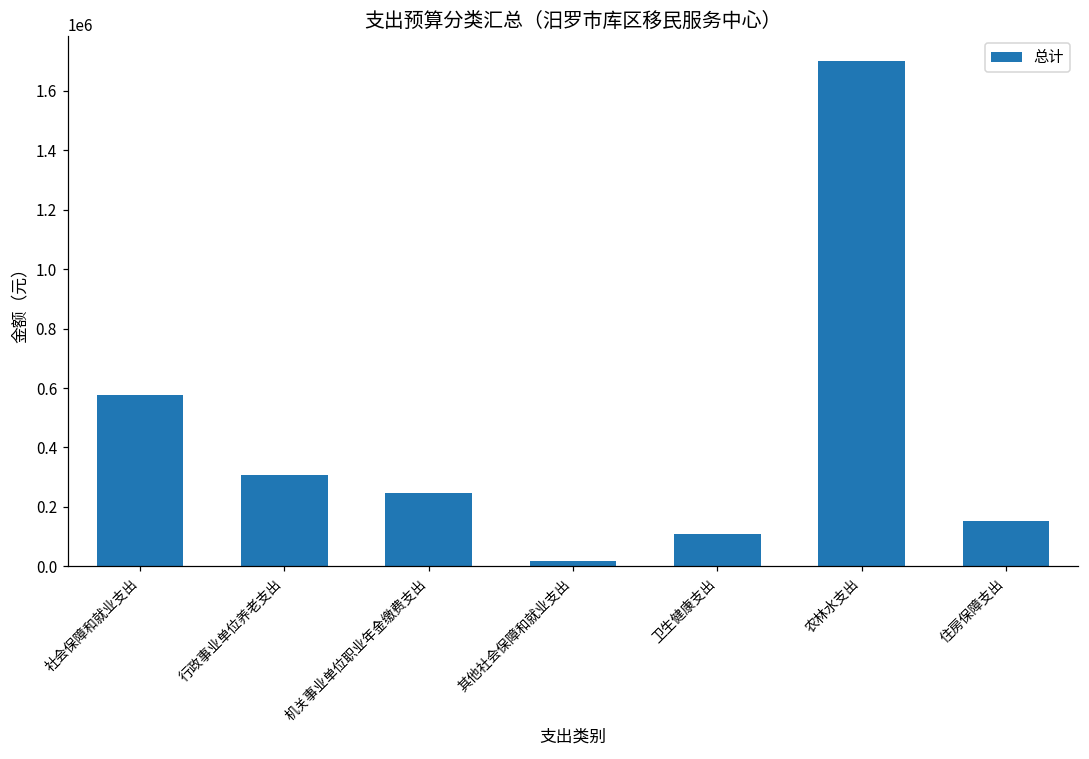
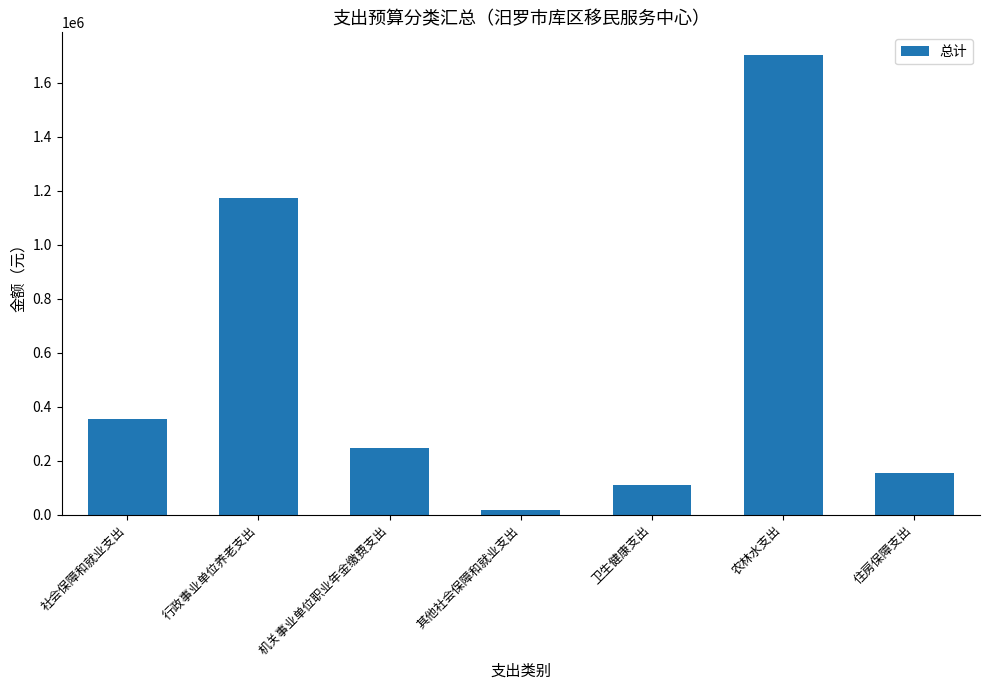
  {
-   "社会保障和就业支出": 580000,
-   "行政事业单位养老支出": 310000,
+   "社会保障和就业支出": 360000,
+   "行政事业单位养老支出": 1170000,
    "机关事业单位职业年金缴费支出": 250000,
    "其他社会保障和就业支出": 20000,
    "卫生健康支出": 110000,
    "农林水支出": 1700000,
    "住房保障支出": 150000
  }
